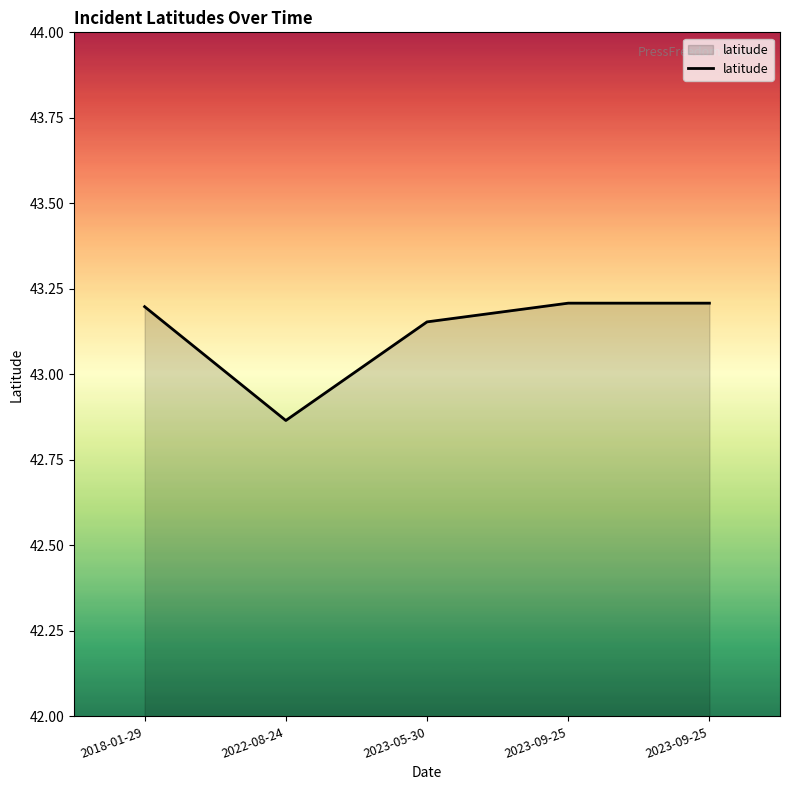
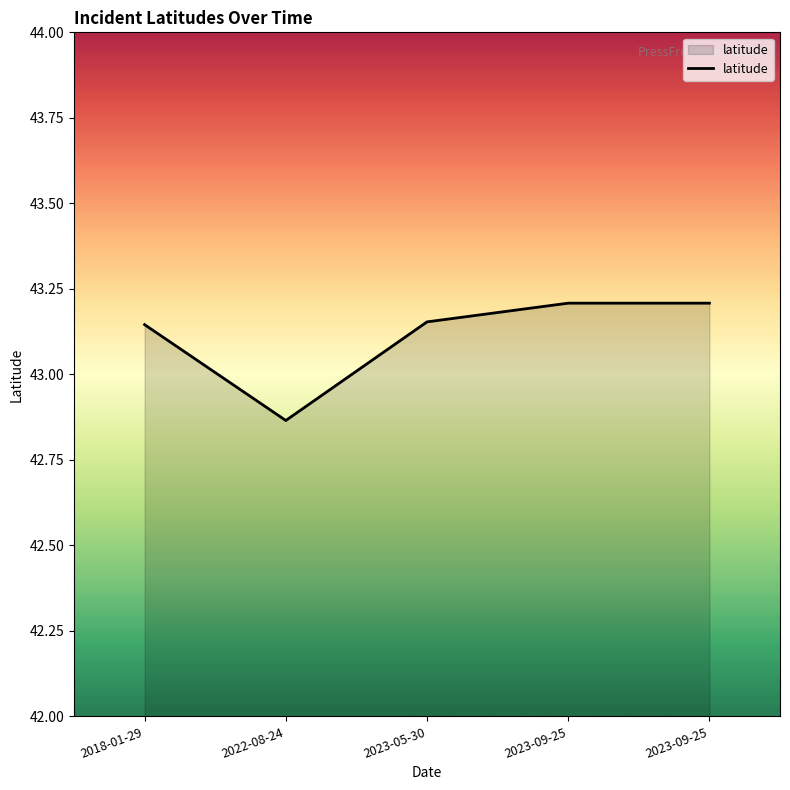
  {
-   "2018-01-29": 43.20,
+   "2018-01-29": 43.15,
    "2022-08-24": 42.87,
    "2023-05-30": 43.15
  }
